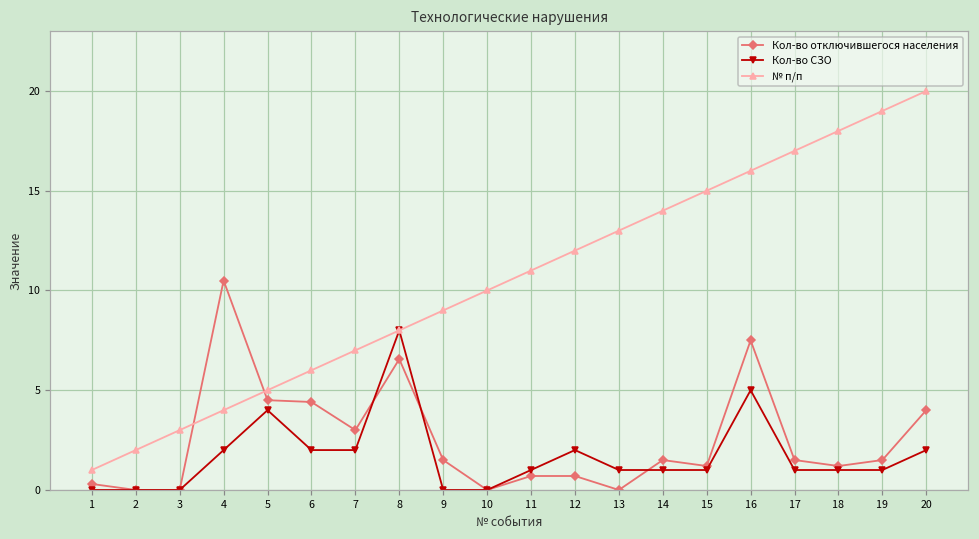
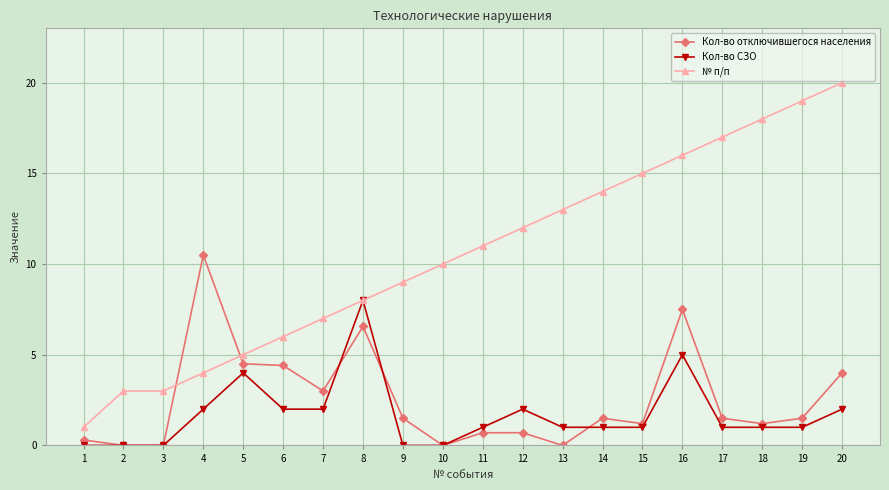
  {
    "Кол-во отключившегося населения": {
      "1": 0.3,
      "4": 10.5,
      "5": 4.5,
      "6": 4.4,
      "7": 3,
      "8": 6.6,
      "9": 1.5,
      "11": 0.7,
      "12": 0.7,
      "13": 0,
      "14": 1.5,
      "15": 1.2,
      "16": 7.5,
      "17": 1.5,
      "18": 1.2,
      "19": 1.5,
      "20": 4
    },
    "Кол-во СЗО": {
      "1": 0,
      "4": 2,
      "5": 4,
      "6": 2,
      "7": 2,
      "9": 0,
      "11": 1,
      "12": 2,
      "13": 1,
      "14": 1,
      "15": 1,
      "16": 5,
      "17": 1,
      "18": 1,
      "19": 1,
      "20": 2
    },
    "№ п/п": {
      "1": 1,
-     "2": 2,
+     "2": 3,
      "3": 3,
      "4": 4,
      "5": 5,
      "6": 6,
      "7": 7,
      "9": 9,
      "10": 10,
      "11": 11,
      "12": 12,
      "13": 13,
      "14": 14,
      "15": 15,
      "16": 16,
      "17": 17,
      "18": 18,
      "19": 19,
      "20": 20
    }
  }
